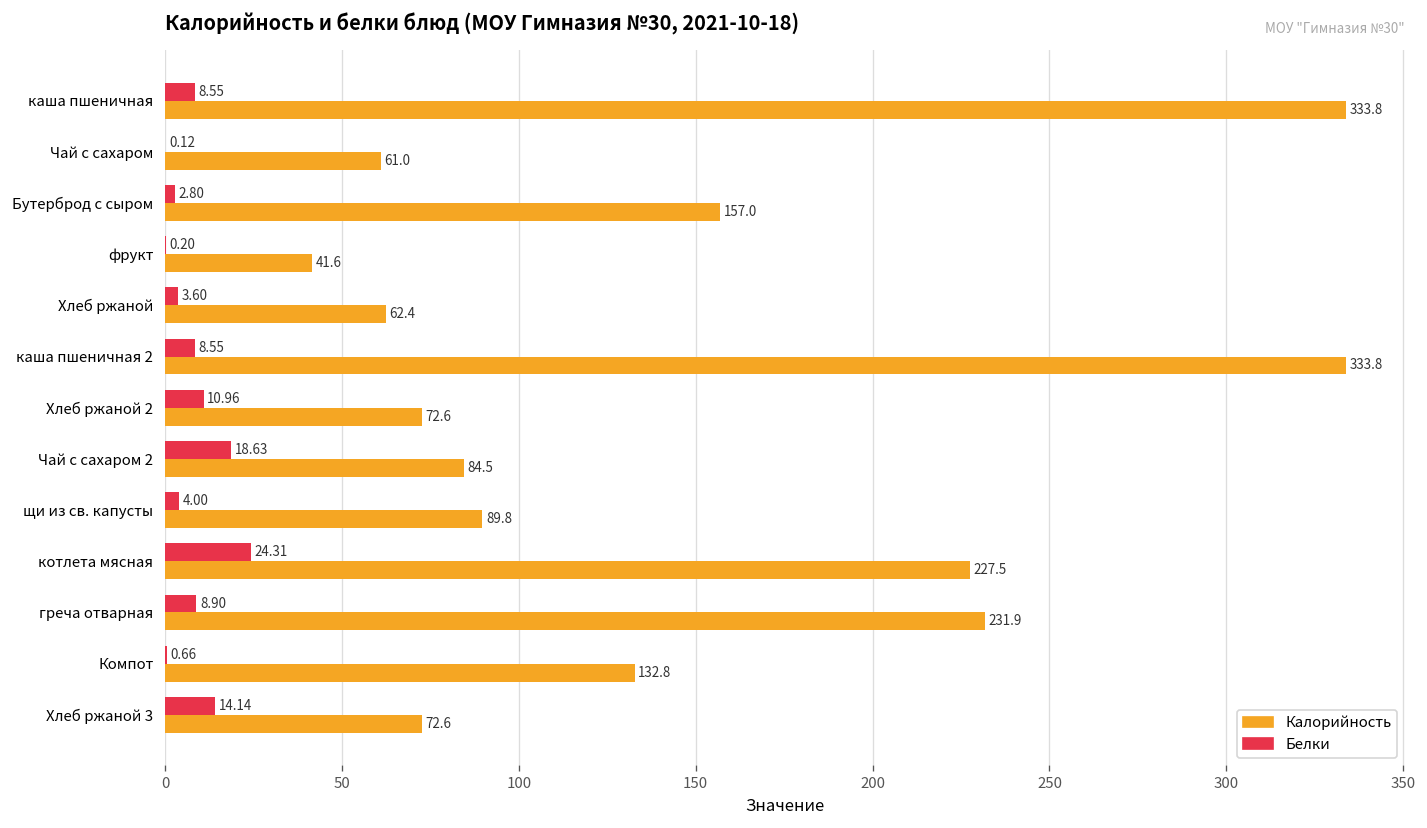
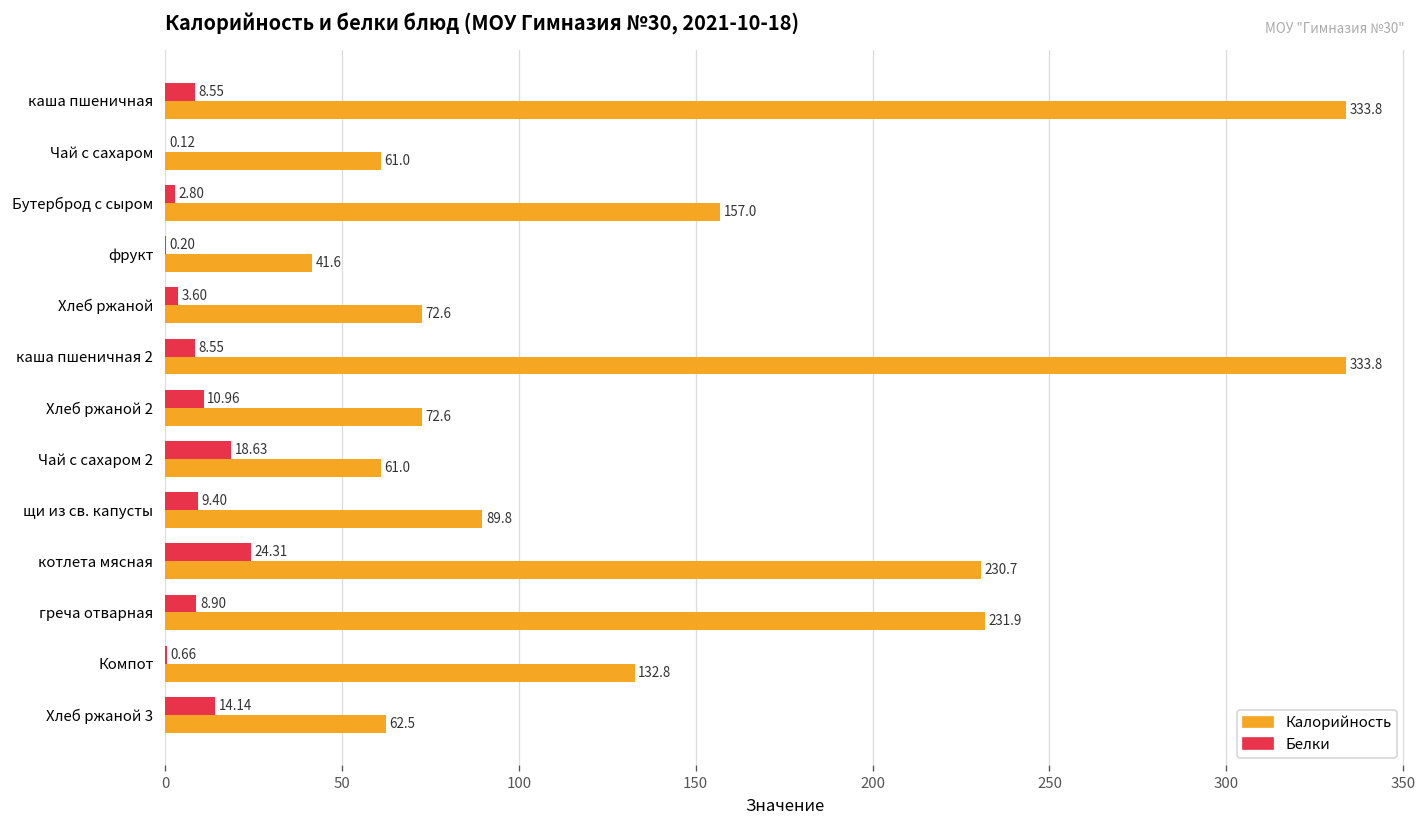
  {
    "Калорийность": {
      "каша пшеничная": 333.8,
      "Чай с сахаром": 61.0,
      "Бутерброд с сыром": 157.0,
      "фрукт": 41.6,
-     "Хлеб ржаной": 62.4,
+     "Хлеб ржаной": 72.6,
      "каша пшеничная 2": 333.8,
      "Хлеб ржаной 2": 72.6,
-     "Чай с сахаром 2": 84.5,
+     "Чай с сахаром 2": 61.0,
      "щи из св. капусты": 89.8,
-     "котлета мясная": 227.5,
+     "котлета мясная": 230.7,
      "греча отварная": 231.9,
      "Компот": 132.8,
-     "Хлеб ржаной 3": 72.6
+     "Хлеб ржаной 3": 62.5
    },
    "Белки": {
      "каша пшеничная": 8.55,
      "Чай с сахаром": 0.12,
      "Бутерброд с сыром": 2.80,
      "фрукт": 0.20,
      "Хлеб ржаной": 3.60,
      "каша пшеничная 2": 8.55,
      "Хлеб ржаной 2": 10.96,
      "Чай с сахаром 2": 18.63,
-     "щи из св. капусты": 4.00,
+     "щи из св. капусты": 9.40,
      "котлета мясная": 24.31,
      "греча отварная": 8.90,
      "Компот": 0.66,
      "Хлеб ржаной 3": 14.14
    }
  }
